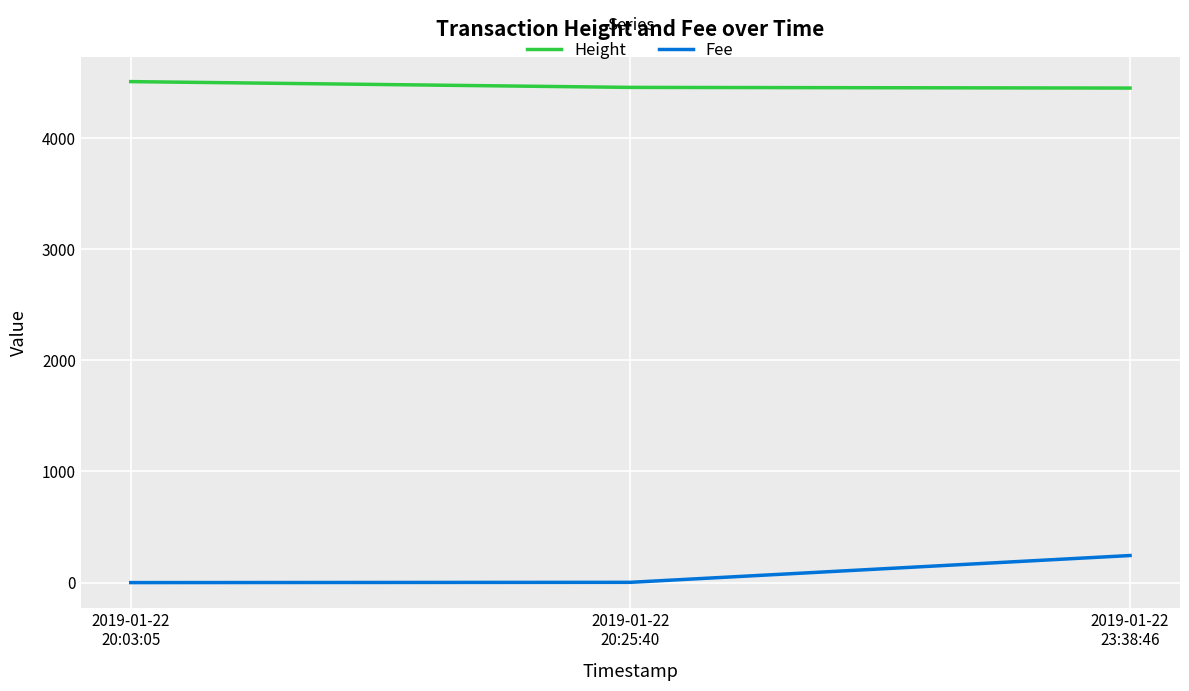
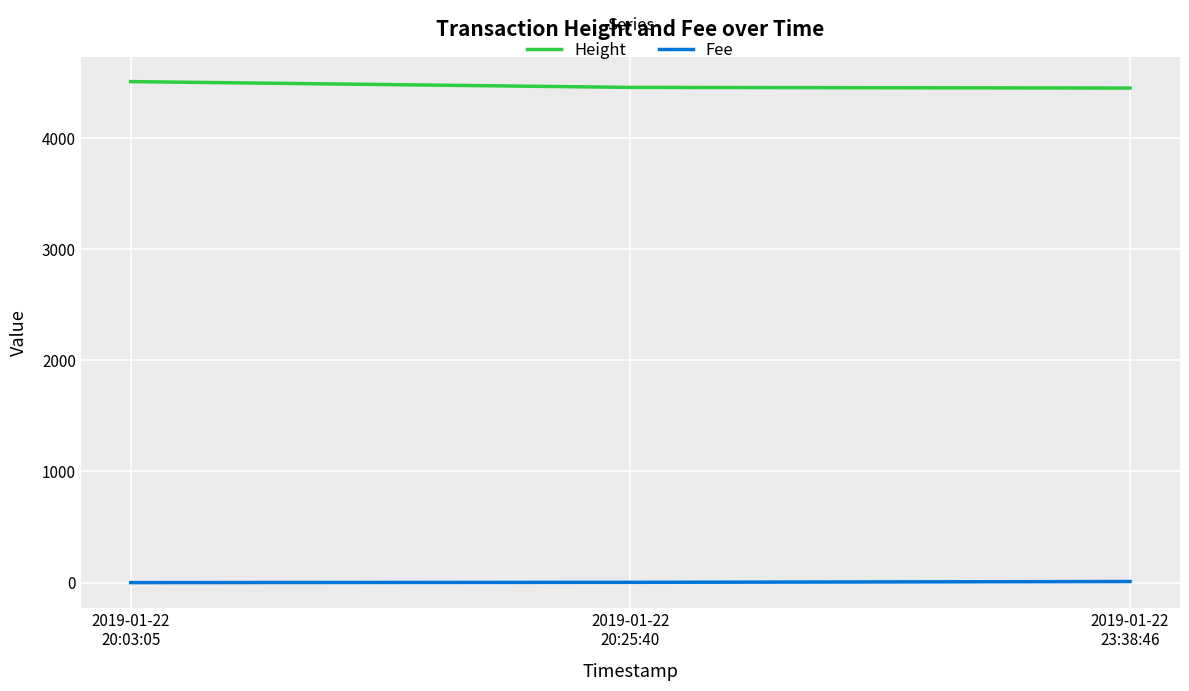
  {
    "Height": {
      "2019-01-22 20:03:05": 4510,
      "2019-01-22 20:25:40": 4460,
      "2019-01-22 23:38:46": 4450
    },
    "Fee": {
      "2019-01-22 20:03:05": 0,
      "2019-01-22 20:25:40": 0,
-     "2019-01-22 23:38:46": 240
+     "2019-01-22 23:38:46": 10
    }
  }
